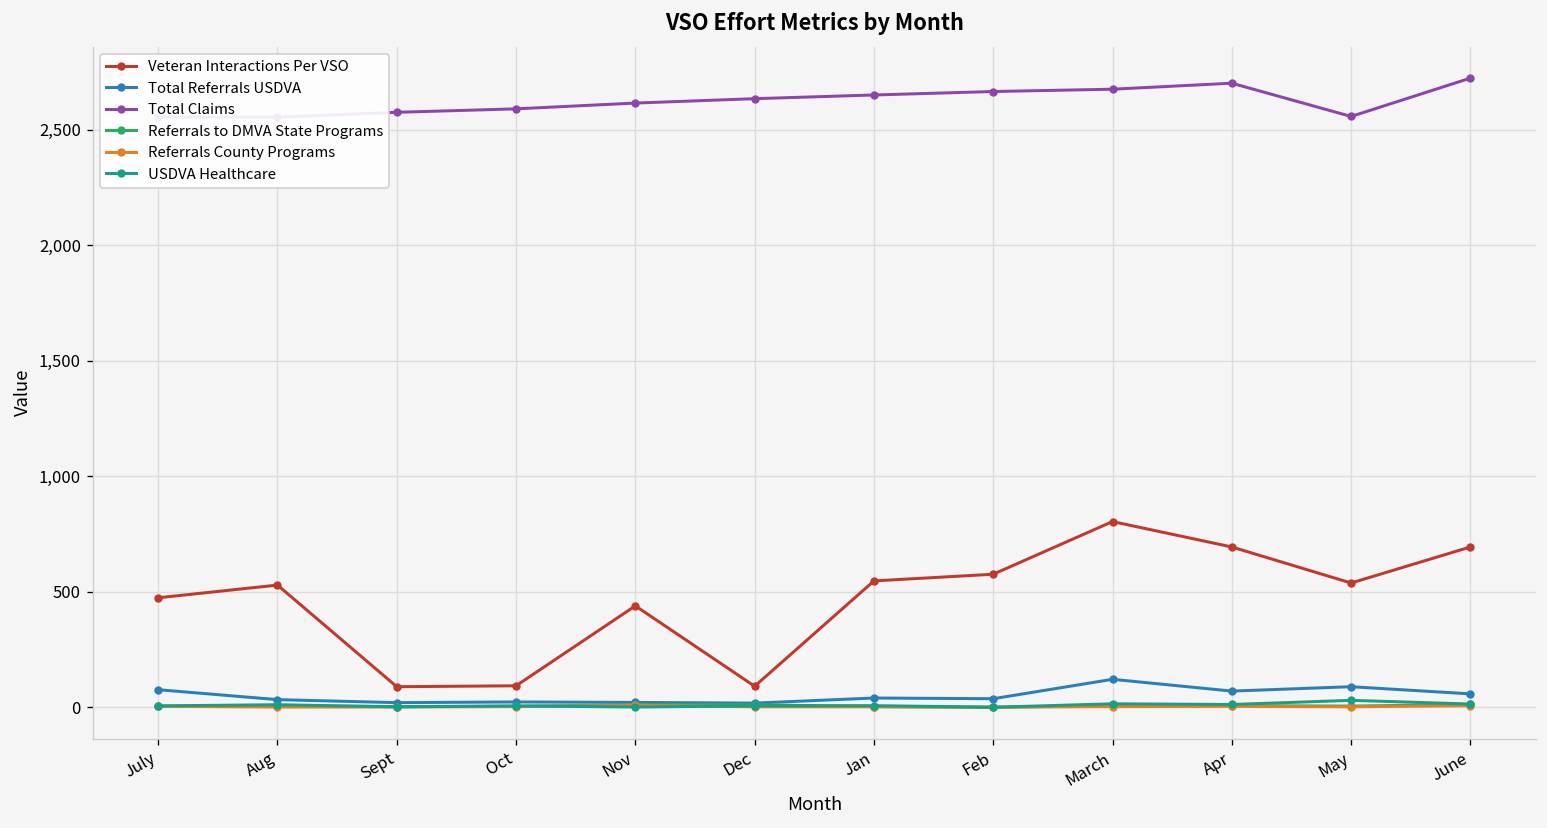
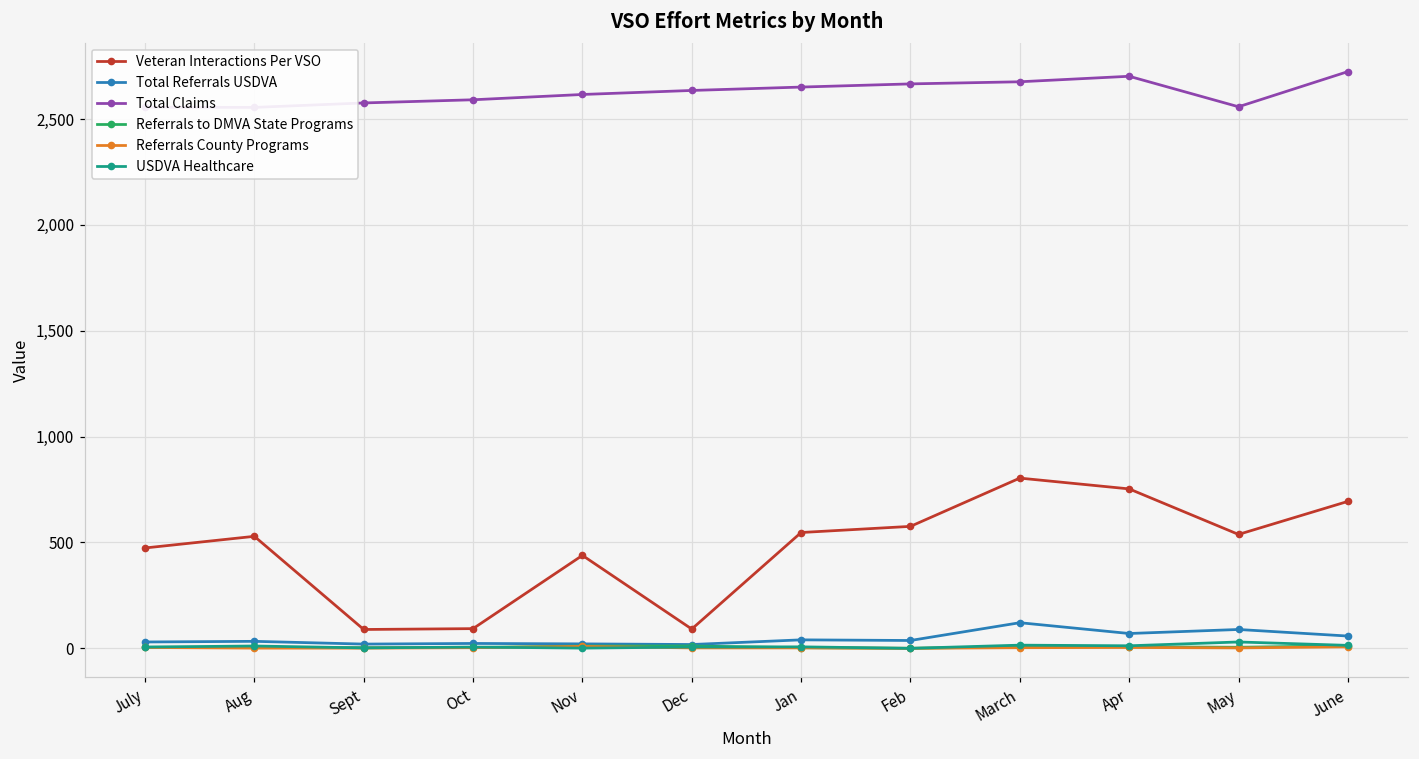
  {
    "Veteran Interactions Per VSO": {
      "July": "470",
      "Aug": "530",
      "Sept": "90",
      "Oct": "90",
      "Nov": "440",
      "Dec": "90",
      "Jan": "550",
      "Feb": "580",
      "March": "800",
-     "Apr": "690",
+     "Apr": "750",
      "May": "540",
      "June": "690"
    },
    "Total Referrals USDVA": {
-     "July": "80",
+     "July": "30",
      "Aug": "30",
      "Sept": "20",
      "Oct": "20",
      "Jan": "40",
      "Feb": "40",
      "March": "120",
      "Apr": "70",
      "May": "90",
      "June": "60"
    },
    "Total Claims": {
      "Sept": "2,580",
      "Oct": "2,590",
      "Nov": "2,620",
      "Dec": "2,640",
      "Jan": "2,650",
      "Feb": "2,670",
      "March": "2,680",
      "Apr": "2,700",
      "May": "2,560",
      "June": "2,720"
    }
  }
